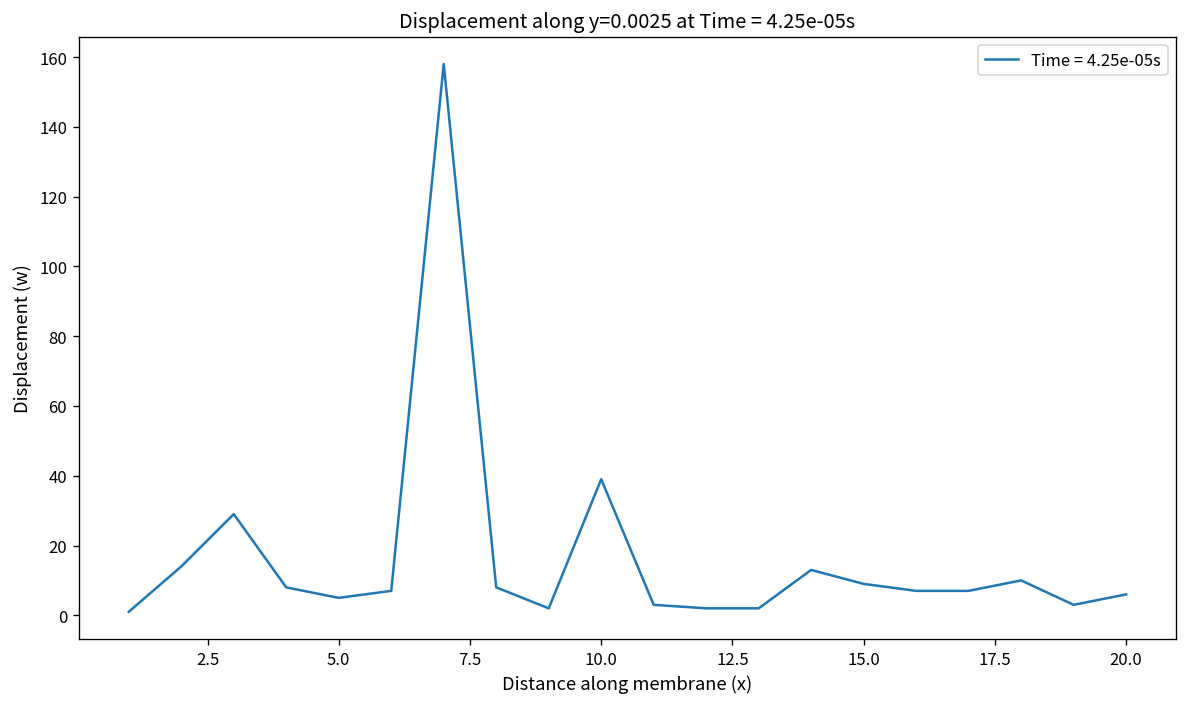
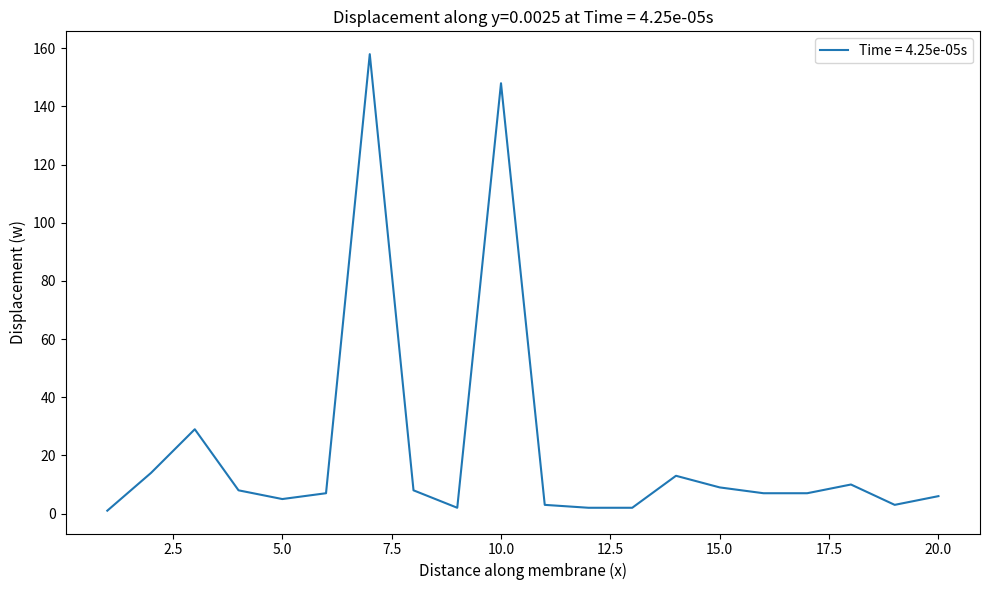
  {
    "5.0": 5,
-   "10.0": 39,
+   "10.0": 148,
    "15.0": 9,
    "20.0": 6
  }
